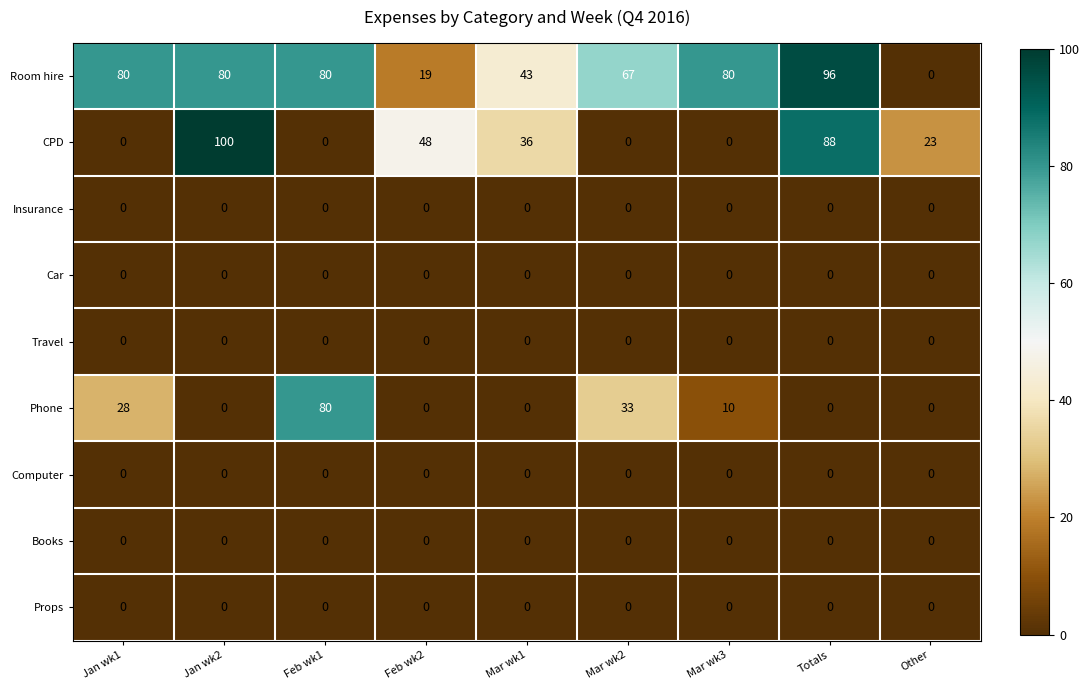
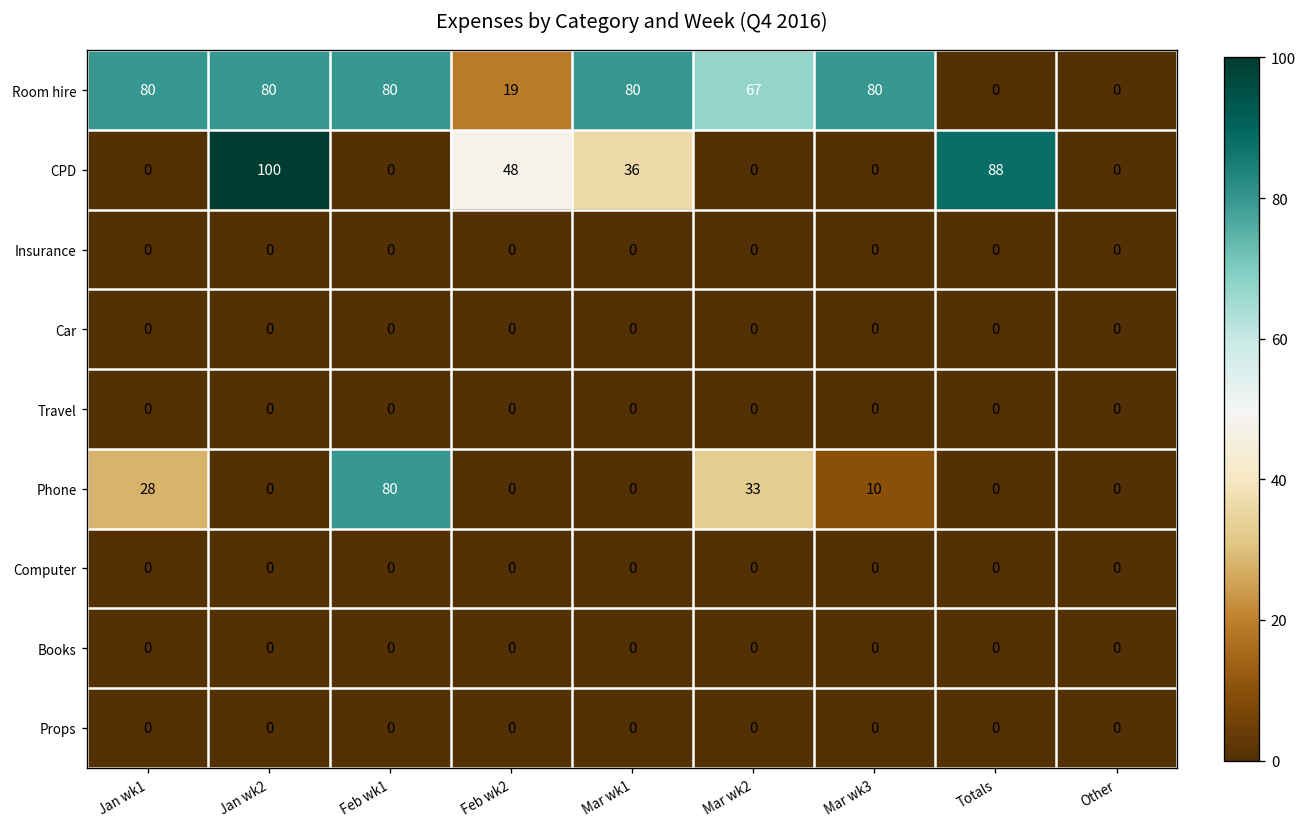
  {
    "Room hire": {
      "Jan wk1": 80,
      "Jan wk2": 80,
      "Feb wk1": 80,
      "Feb wk2": 19,
-     "Mar wk1": 43,
+     "Mar wk1": 80,
      "Mar wk2": 67,
      "Mar wk3": 80,
-     "Totals": 96,
+     "Totals": 0,
      "Other": 0
    },
    "CPD": {
      "Jan wk1": 0,
      "Jan wk2": 100,
      "Feb wk1": 0,
      "Feb wk2": 48,
      "Mar wk1": 36,
      "Mar wk2": 0,
      "Mar wk3": 0,
      "Totals": 88,
-     "Other": 23
+     "Other": 0
    },
    "Insurance": {
      "Jan wk1": 0,
      "Jan wk2": 0,
      "Feb wk1": 0,
      "Feb wk2": 0,
      "Mar wk1": 0,
      "Mar wk2": 0,
      "Mar wk3": 0,
      "Totals": 0,
      "Other": 0
    },
    "Car": {
      "Jan wk1": 0,
      "Jan wk2": 0,
      "Feb wk1": 0,
      "Feb wk2": 0,
      "Mar wk1": 0,
      "Mar wk2": 0,
      "Mar wk3": 0,
      "Totals": 0,
      "Other": 0
    },
    "Travel": {
      "Jan wk1": 0,
      "Jan wk2": 0,
      "Feb wk1": 0,
      "Feb wk2": 0,
      "Mar wk1": 0,
      "Mar wk2": 0,
      "Mar wk3": 0,
      "Totals": 0,
      "Other": 0
    },
    "Phone": {
      "Jan wk1": 28,
      "Jan wk2": 0,
      "Feb wk1": 80,
      "Feb wk2": 0,
      "Mar wk1": 0,
      "Mar wk2": 33,
      "Mar wk3": 10,
      "Totals": 0,
      "Other": 0
    },
    "Computer": {
      "Jan wk1": 0,
      "Jan wk2": 0,
      "Feb wk1": 0,
      "Feb wk2": 0,
      "Mar wk1": 0,
      "Mar wk2": 0,
      "Mar wk3": 0,
      "Totals": 0,
      "Other": 0
    },
    "Books": {
      "Jan wk1": 0,
      "Jan wk2": 0,
      "Feb wk1": 0,
      "Feb wk2": 0,
      "Mar wk1": 0,
      "Mar wk2": 0,
      "Mar wk3": 0,
      "Totals": 0,
      "Other": 0
    },
    "Props": {
      "Jan wk1": 0,
      "Jan wk2": 0,
      "Feb wk1": 0,
      "Feb wk2": 0,
      "Mar wk1": 0,
      "Mar wk2": 0,
      "Mar wk3": 0,
      "Totals": 0,
      "Other": 0
    }
  }
